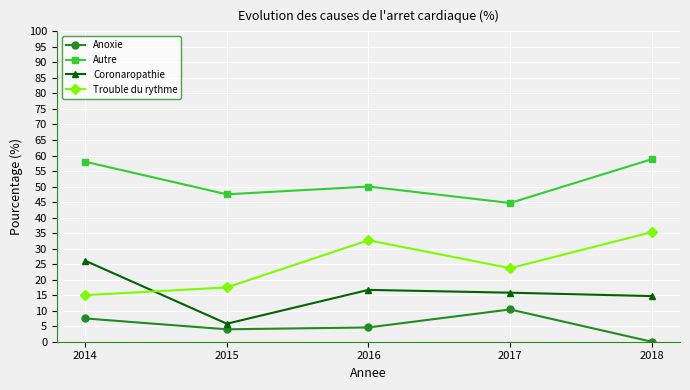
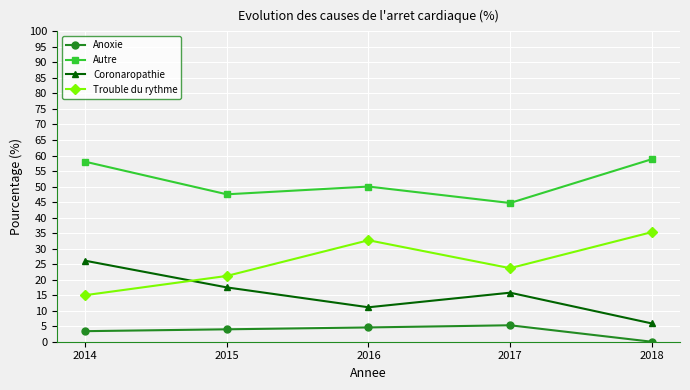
  {
    "Anoxie": {
-     "2014": 8,
+     "2014": 3,
      "2015": 4,
      "2016": 5,
-     "2017": 10,
+     "2017": 5,
      "2018": 0
    },
    "Autre": {
      "2014": 58,
      "2015": 48,
      "2016": 50,
      "2017": 45,
      "2018": 59
    },
    "Coronaropathie": {
      "2014": 26,
-     "2015": 6,
-     "2016": 17,
+     "2015": 18,
+     "2016": 11,
      "2017": 16,
-     "2018": 15
+     "2018": 6
    },
    "Trouble du rythme": {
      "2014": 15,
-     "2015": 18,
+     "2015": 21,
      "2016": 33,
      "2017": 24,
      "2018": 35
    }
  }
